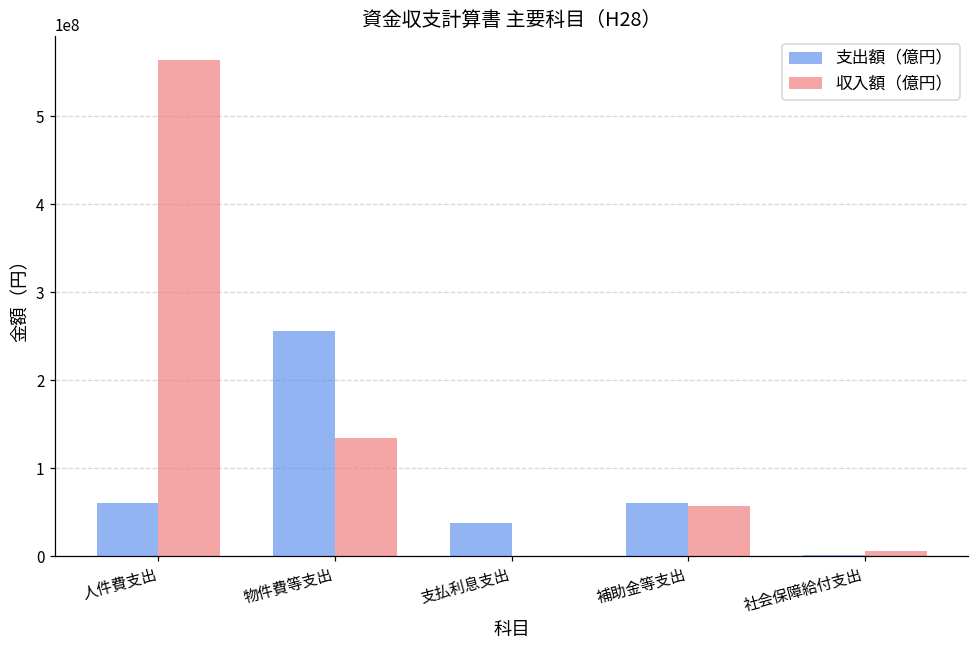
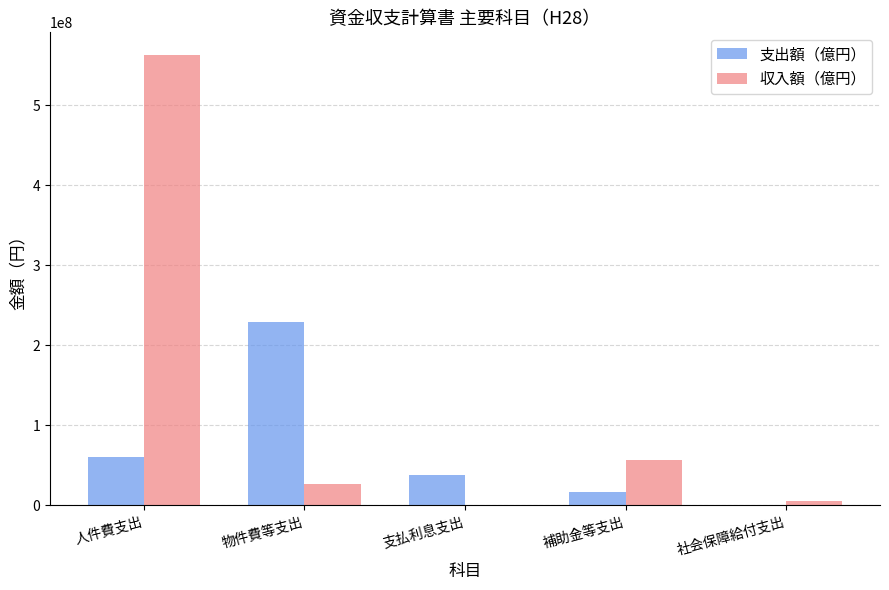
  {
    "支出額（億円）": {
      "人件費支出": 60000000,
-     "物件費等支出": 260000000,
+     "物件費等支出": 230000000,
      "支払利息支出": 40000000,
-     "補助金等支出": 60000000
+     "補助金等支出": 20000000
    },
    "収入額（億円）": {
      "人件費支出": 560000000,
-     "物件費等支出": 130000000,
+     "物件費等支出": 30000000,
      "補助金等支出": 60000000,
      "社会保障給付支出": 10000000
    }
  }
